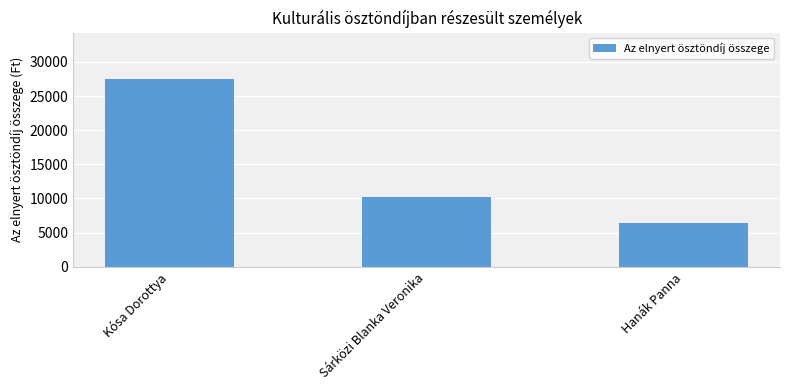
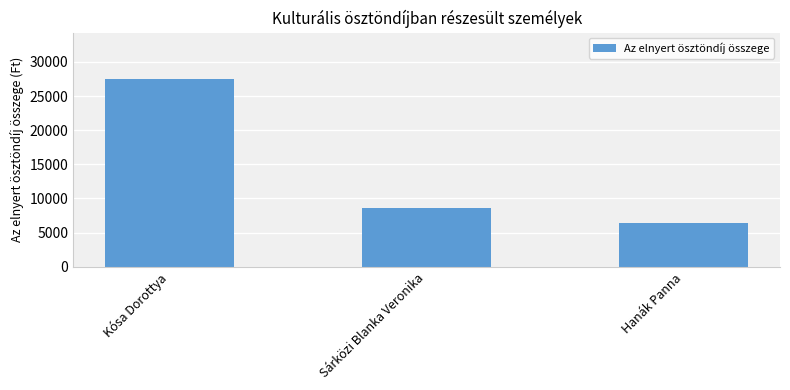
  {
    "Kósa Dorottya": 27000,
-   "Sárközi Blanka Veronika": 10000,
+   "Sárközi Blanka Veronika": 9000,
    "Hanák Panna": 6000
  }
